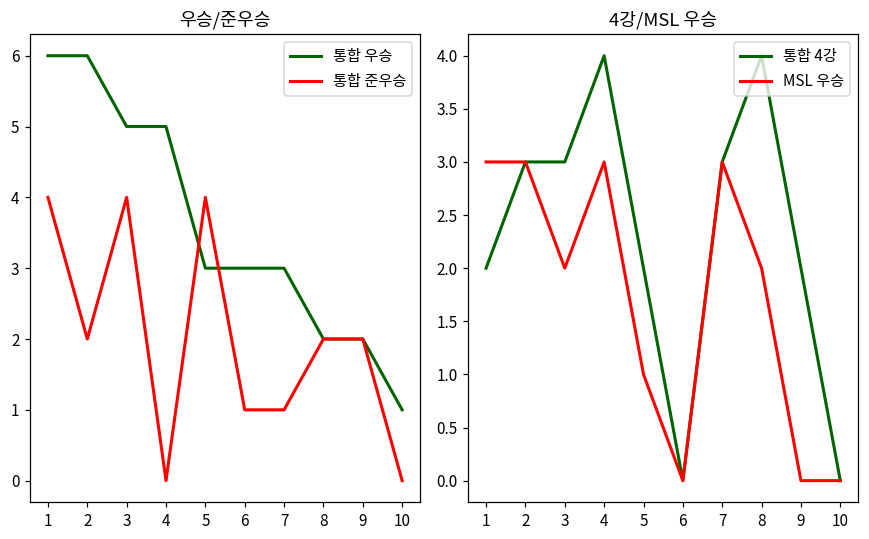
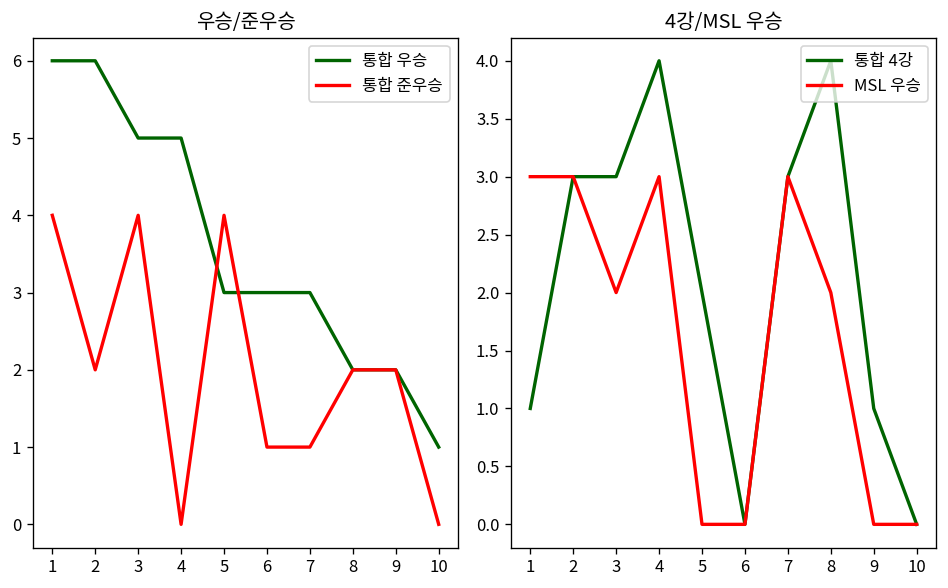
  {
    "우승/준우승": {
      "통합 우승": {
        "1": 6.0,
        "2": 6.0,
        "3": 5.0,
        "4": 5.0,
        "5": 3.0,
        "6": 3.0,
        "7": 3.0,
        "10": 1.0
      },
      "통합 준우승": {
        "1": 4.0,
        "2": 2.0,
        "3": 4.0,
        "4": 0.0,
        "5": 4.0,
        "6": 1.0,
        "7": 1.0,
        "10": 0.0
      }
    },
    "4강/MSL 우승": {
      "통합 4강": {
-       "1": 2,
+       "1": 1,
        "3": 3,
        "4": 4,
        "5": 2,
-       "9": 2
+       "9": 1
      },
      "MSL 우승": {
        "1": 3,
        "3": 2,
        "4": 3,
-       "5": 1,
+       "5": 0,
        "8": 2,
        "9": 0
      }
    }
  }
